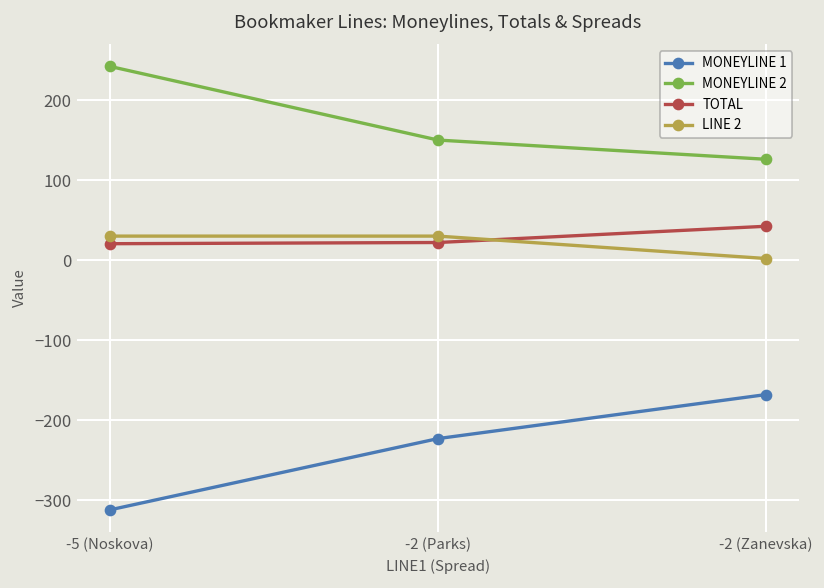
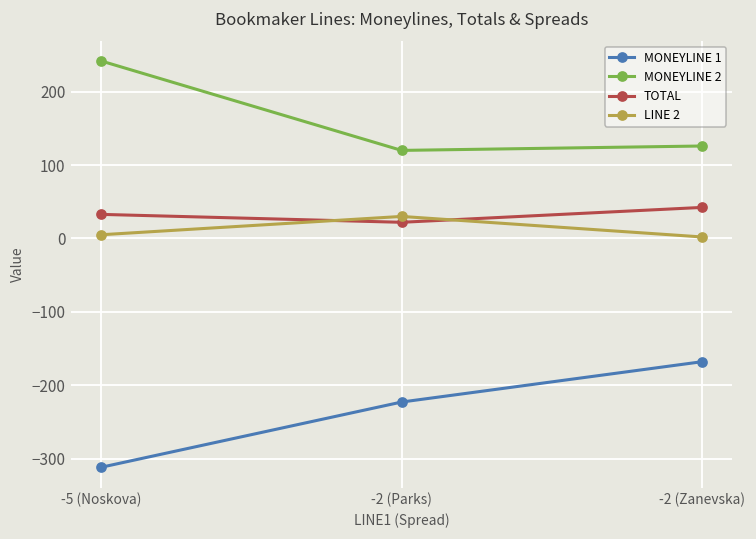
  {
    "MONEYLINE 1": {
      "-5 (Noskova)": -310,
      "-2 (Parks)": -220,
      "-2 (Zanevska)": -170
    },
    "MONEYLINE 2": {
      "-5 (Noskova)": 240,
-     "-2 (Parks)": 150,
+     "-2 (Parks)": 120,
      "-2 (Zanevska)": 130
    },
    "TOTAL": {
-     "-5 (Noskova)": 20,
+     "-5 (Noskova)": 30,
      "-2 (Parks)": 20,
      "-2 (Zanevska)": 40
    },
    "LINE 2": {
-     "-5 (Noskova)": 30,
+     "-5 (Noskova)": 10,
      "-2 (Parks)": 30,
      "-2 (Zanevska)": 0
    }
  }
